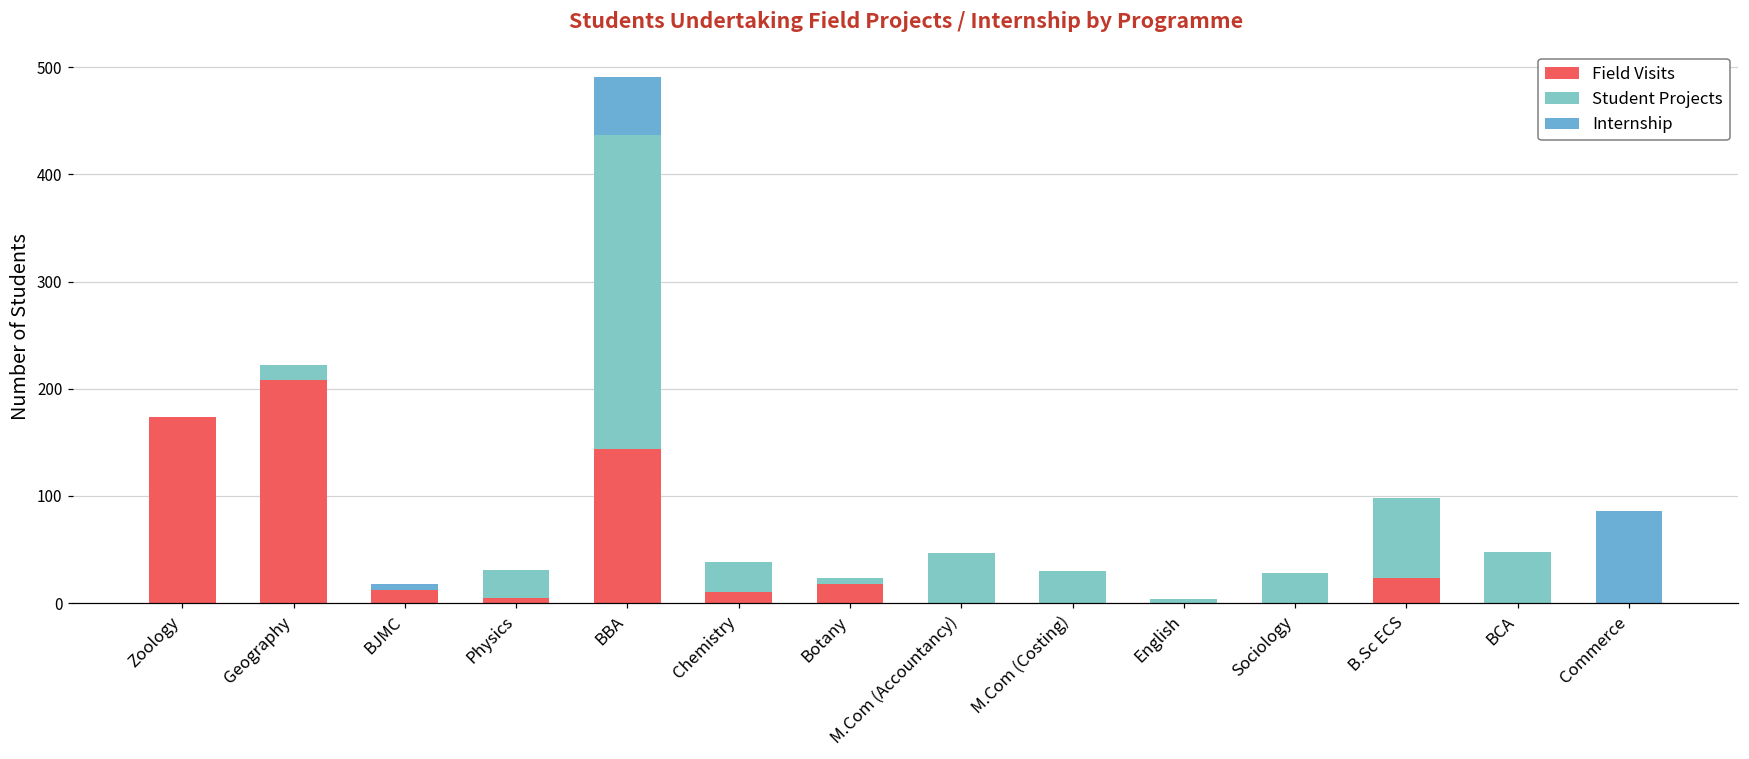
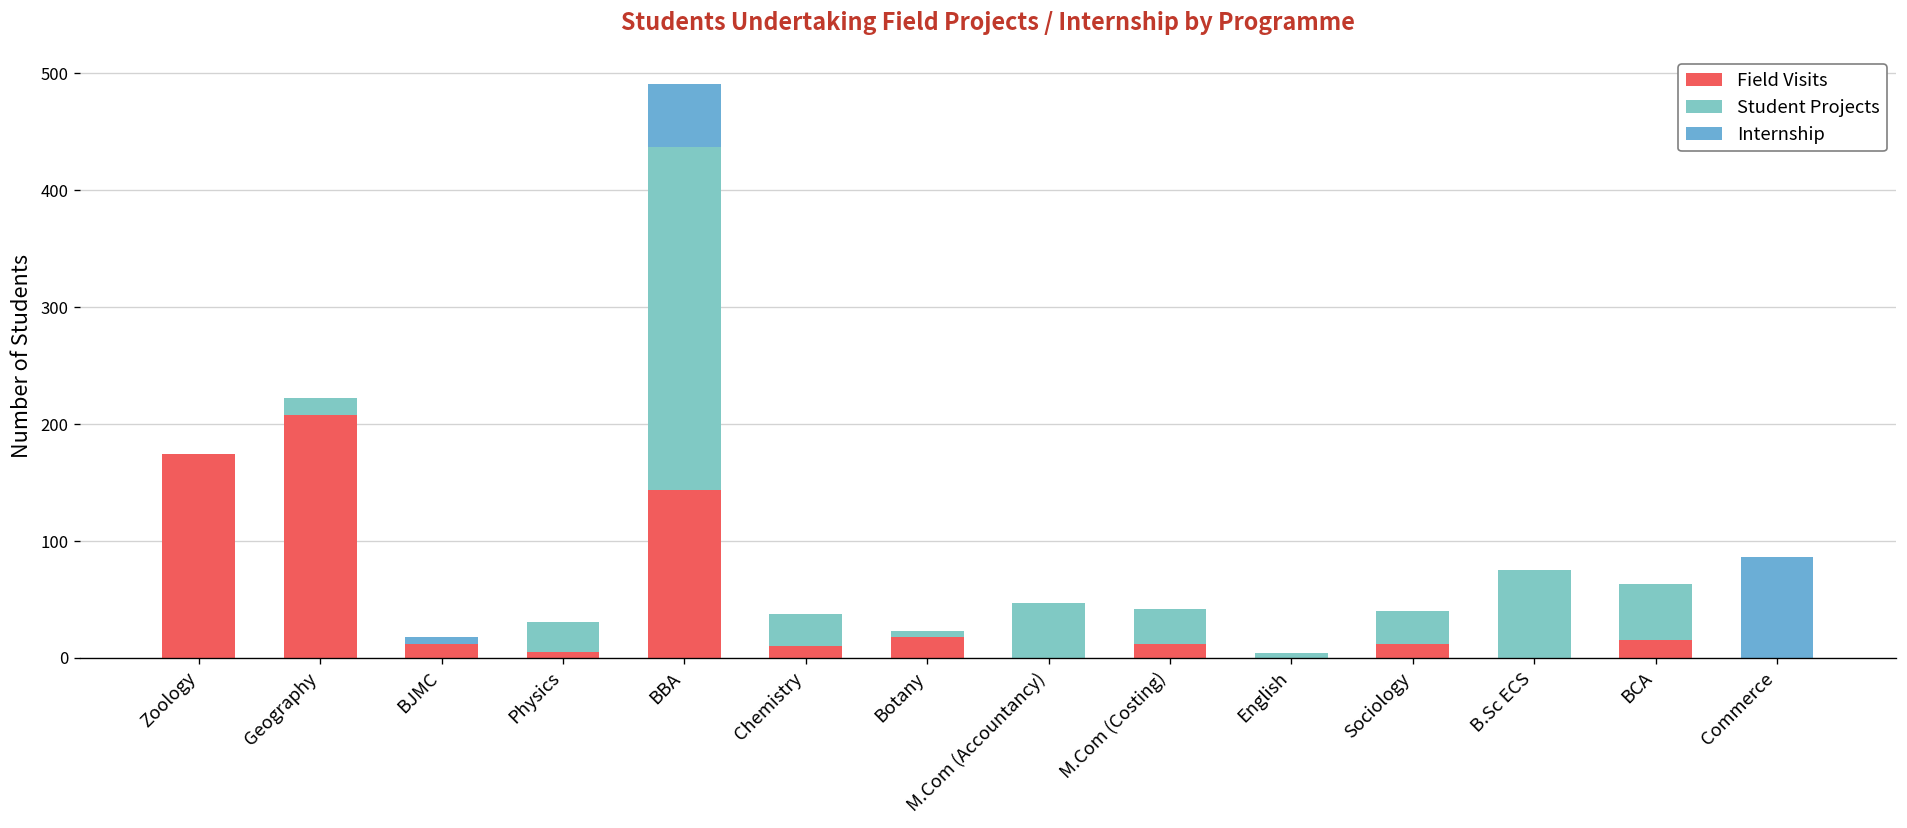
  {
    "Field Visits": {
      "Zoology": 170,
      "Geography": 210,
      "BJMC": 10,
      "Physics": 10,
      "BBA": 140,
      "Chemistry": 10,
      "Botany": 20,
      "M.Com (Accountancy)": 0,
-     "M.Com (Costing)": 0,
+     "M.Com (Costing)": 10,
      "English": 0,
-     "Sociology": 0,
-     "B.Sc ECS": 20,
-     "BCA": 0,
+     "Sociology": 10,
+     "B.Sc ECS": 0,
+     "BCA": 20,
      "Commerce": 0
    }
  }
